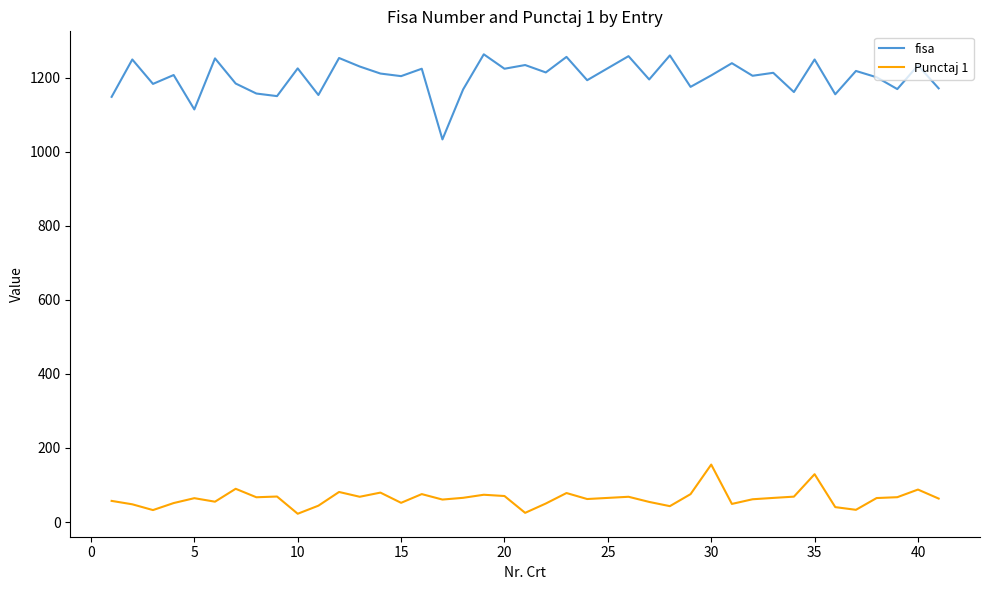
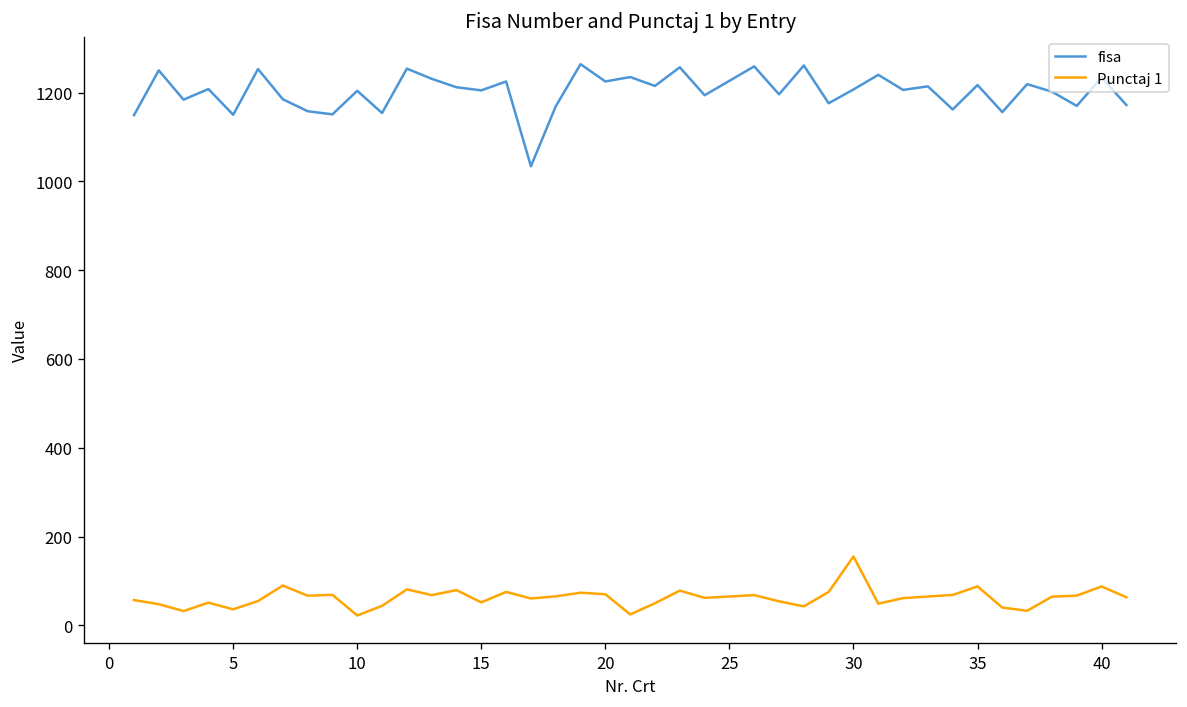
  {
    "fisa": {
-     "5": 1120,
-     "10": 1230,
+     "5": 1150,
+     "10": 1200,
      "15": 1210,
      "20": 1230,
      "30": 1210,
-     "35": 1250
+     "35": 1220
    },
    "Punctaj 1": {
-     "5": 60,
+     "5": 40,
      "10": 20,
      "15": 50,
      "20": 70,
      "30": 160,
-     "35": 130,
+     "35": 90,
      "40": 90
    }
  }
